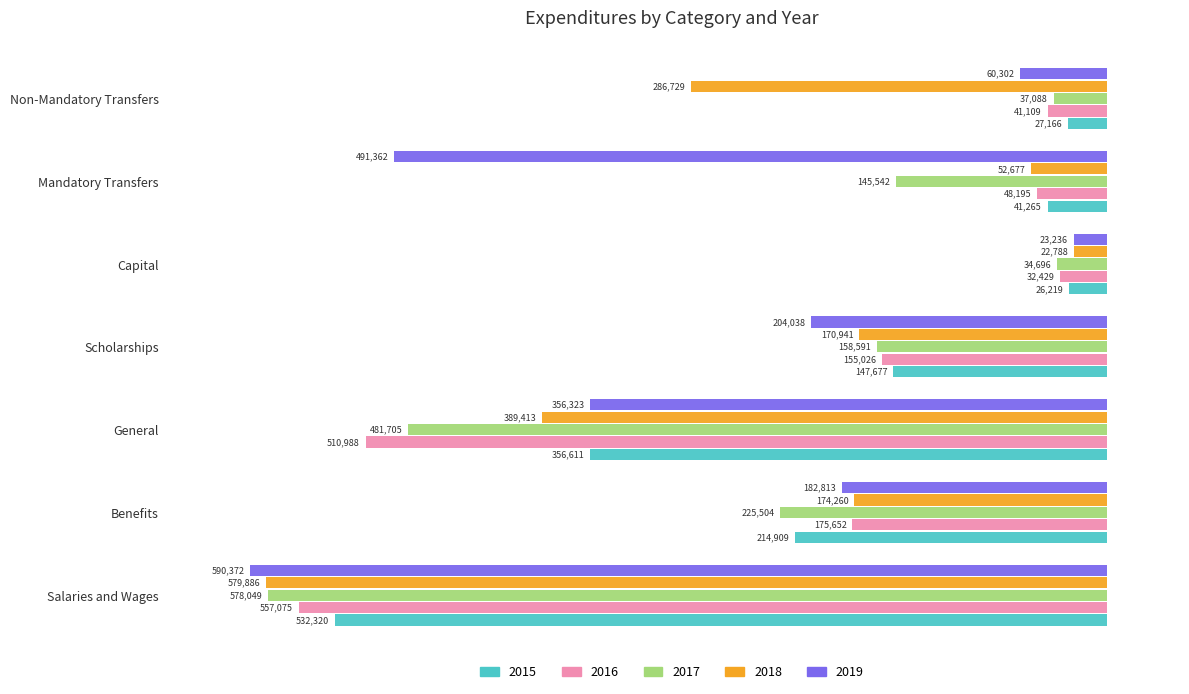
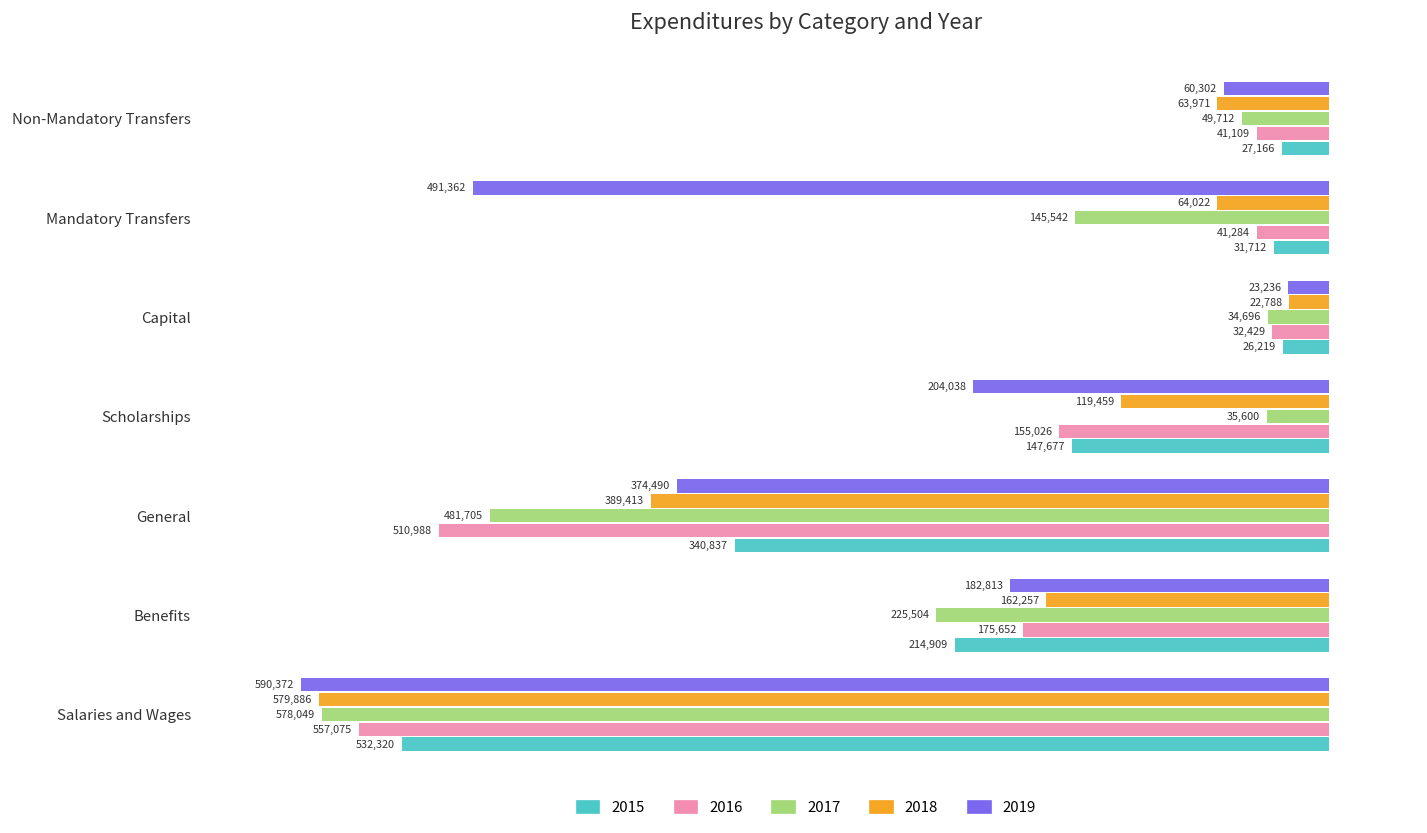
  {
    "2015": {
-     "Mandatory Transfers": "41,265",
-     "General": "356,611"
+     "Mandatory Transfers": "31,712",
+     "General": "340,837"
    },
    "2016": {
-     "Mandatory Transfers": "48,195"
+     "Mandatory Transfers": "41,284"
    },
    "2017": {
-     "Non-Mandatory Transfers": "37,088",
-     "Scholarships": "158,591"
+     "Non-Mandatory Transfers": "49,712",
+     "Scholarships": "35,600"
    },
    "2018": {
-     "Non-Mandatory Transfers": "286,729",
-     "Mandatory Transfers": "52,677",
-     "Scholarships": "170,941",
-     "Benefits": "174,260"
+     "Non-Mandatory Transfers": "63,971",
+     "Mandatory Transfers": "64,022",
+     "Scholarships": "119,459",
+     "Benefits": "162,257"
    },
    "2019": {
-     "General": "356,323"
+     "General": "374,490"
    }
  }
